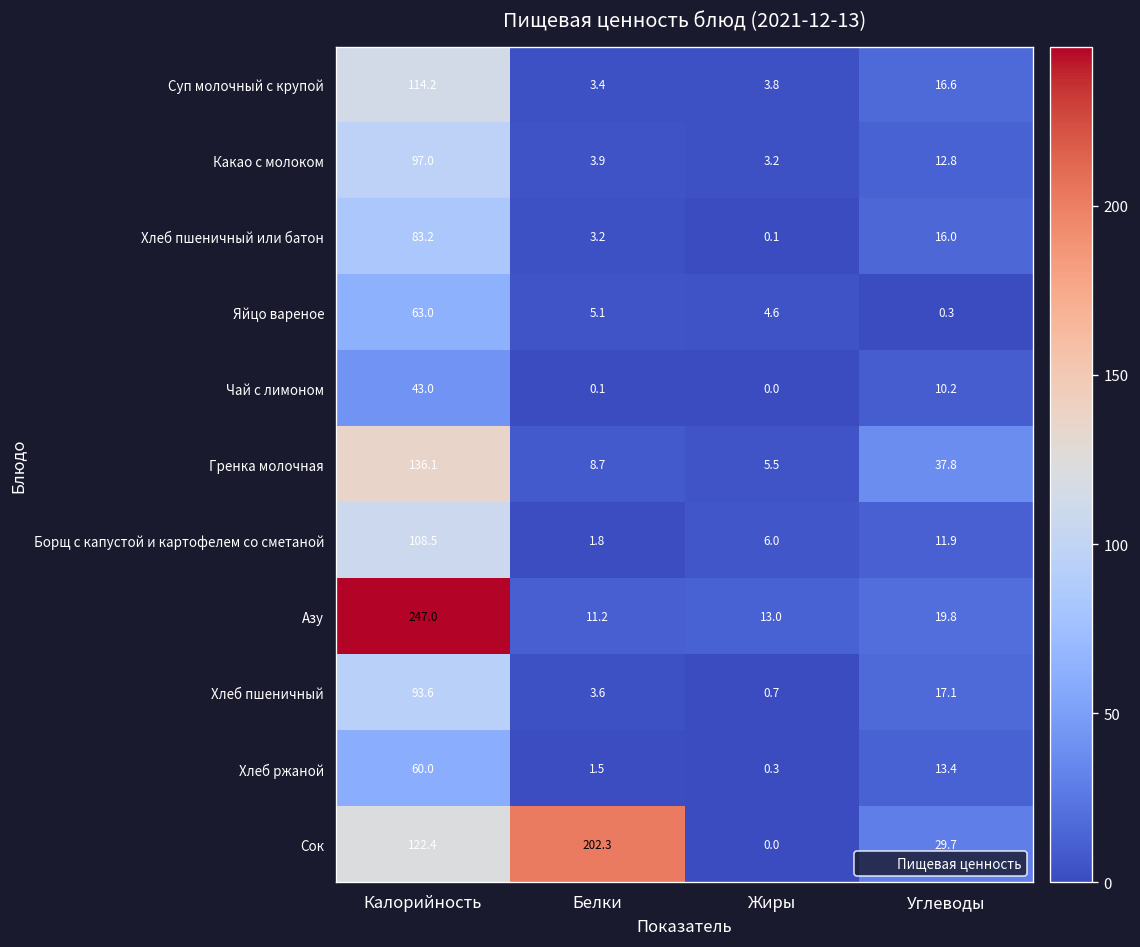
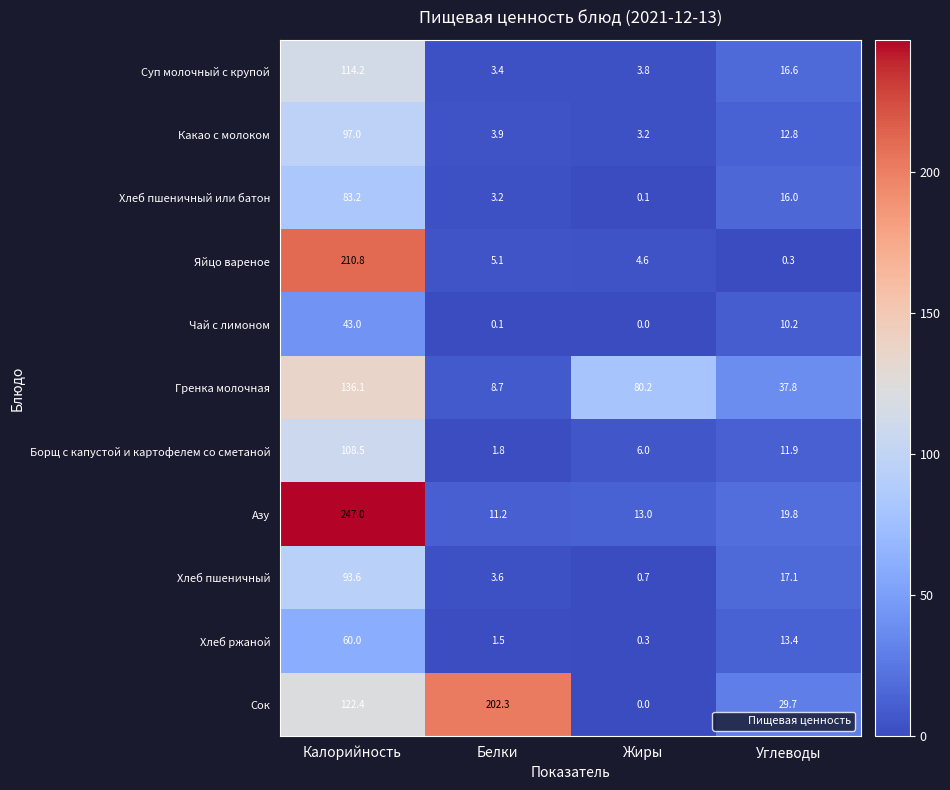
  {
    "Суп молочный с крупой": {
      "Белки": 3.4,
      "Жиры": 3.8,
      "Углеводы": 16.6
    },
    "Какао с молоком": {
      "Калорийность": 97.0,
      "Белки": 3.9,
      "Жиры": 3.2,
      "Углеводы": 12.8
    },
    "Хлеб пшеничный или батон": {
      "Калорийность": 83.2,
      "Белки": 3.2,
      "Жиры": 0.1,
      "Углеводы": 16.0
    },
    "Яйцо вареное": {
-     "Калорийность": 63.0,
+     "Калорийность": 210.8,
      "Белки": 5.1,
      "Жиры": 4.6,
      "Углеводы": 0.3
    },
    "Чай с лимоном": {
      "Калорийность": 43.0,
      "Белки": 0.1,
      "Жиры": 0.0,
      "Углеводы": 10.2
    },
    "Гренка молочная": {
      "Калорийность": 136.1,
      "Белки": 8.7,
-     "Жиры": 5.5,
+     "Жиры": 80.2,
      "Углеводы": 37.8
    },
    "Борщ с капустой и картофелем со сметаной": {
      "Калорийность": 108.5,
      "Белки": 1.8,
      "Жиры": 6.0,
      "Углеводы": 11.9
    },
    "Азу": {
      "Калорийность": 247.0,
      "Белки": 11.2,
      "Жиры": 13.0,
      "Углеводы": 19.8
    },
    "Хлеб пшеничный": {
      "Калорийность": 93.6,
      "Белки": 3.6,
      "Жиры": 0.7,
      "Углеводы": 17.1
    },
    "Хлеб ржаной": {
      "Калорийность": 60.0,
      "Белки": 1.5,
      "Жиры": 0.3,
      "Углеводы": 13.4
    },
    "Сок": {
      "Белки": 202.3,
      "Жиры": 0.0,
      "Углеводы": 29.7
    }
  }
